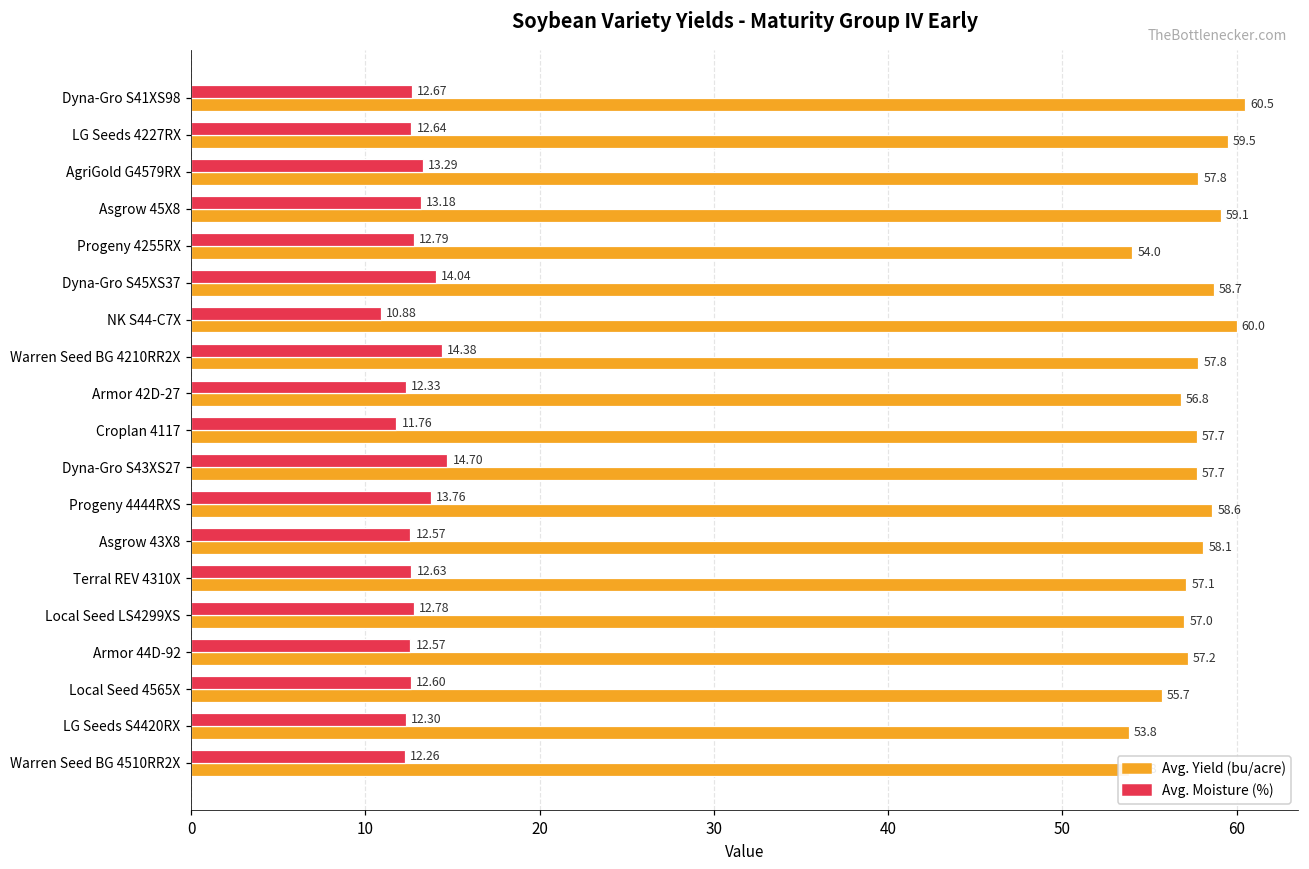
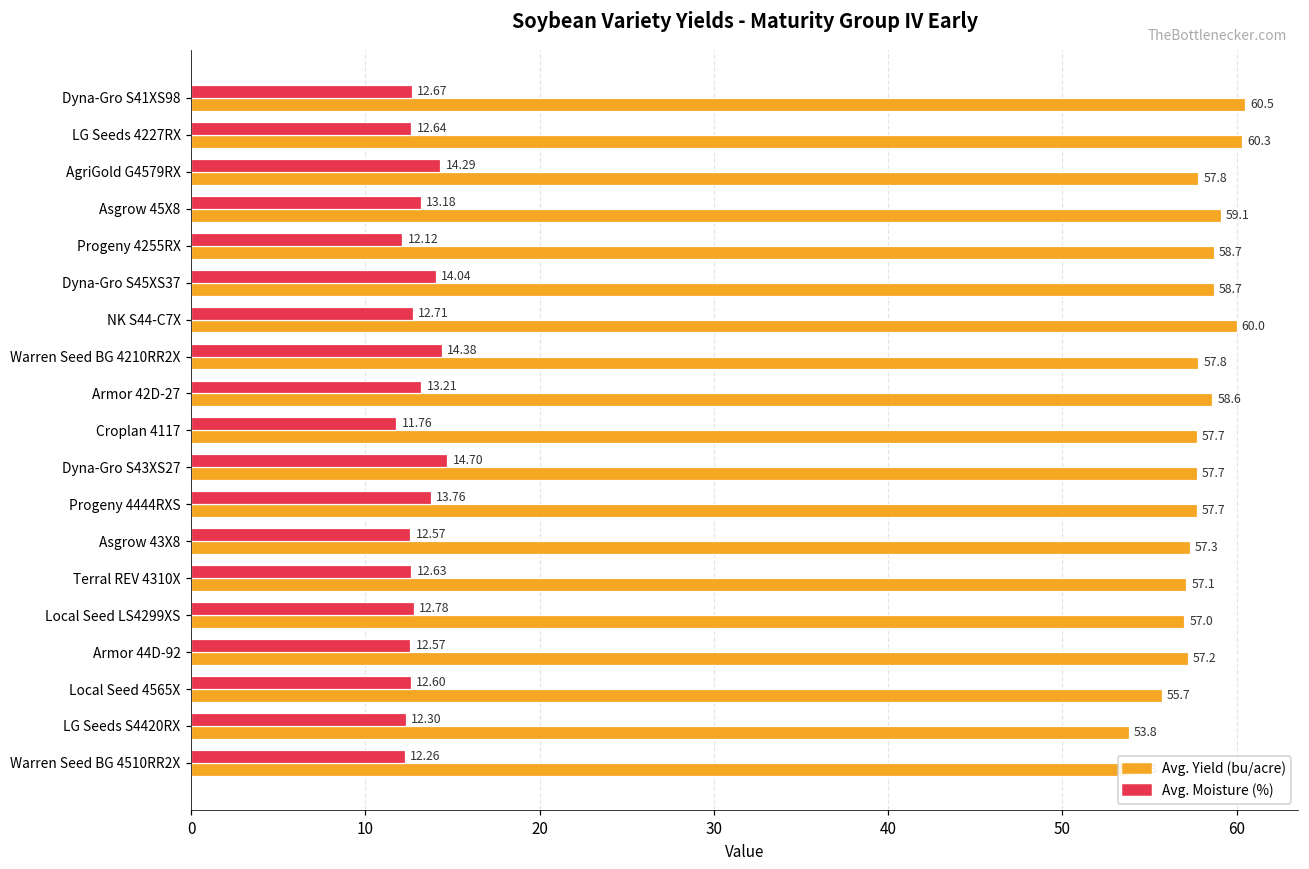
  {
    "Avg. Yield (bu/acre)": {
      "Dyna-Gro S41XS98": 60.5,
-     "LG Seeds 4227RX": 59.5,
+     "LG Seeds 4227RX": 60.3,
      "AgriGold G4579RX": 57.8,
      "Asgrow 45X8": 59.1,
-     "Progeny 4255RX": 54.0,
+     "Progeny 4255RX": 58.7,
      "Dyna-Gro S45XS37": 58.7,
      "NK S44-C7X": 60.0,
      "Warren Seed BG 4210RR2X": 57.8,
-     "Armor 42D-27": 56.8,
+     "Armor 42D-27": 58.6,
      "Croplan 4117": 57.7,
      "Dyna-Gro S43XS27": 57.7,
-     "Progeny 4444RXS": 58.6,
-     "Asgrow 43X8": 58.1,
+     "Progeny 4444RXS": 57.7,
+     "Asgrow 43X8": 57.3,
      "Terral REV 4310X": 57.1,
      "Local Seed LS4299XS": 57.0,
      "Armor 44D-92": 57.2,
      "Local Seed 4565X": 55.7,
      "LG Seeds S4420RX": 53.8
    },
    "Avg. Moisture (%)": {
      "Dyna-Gro S41XS98": 12.67,
      "LG Seeds 4227RX": 12.64,
-     "AgriGold G4579RX": 13.29,
+     "AgriGold G4579RX": 14.29,
      "Asgrow 45X8": 13.18,
-     "Progeny 4255RX": 12.79,
+     "Progeny 4255RX": 12.12,
      "Dyna-Gro S45XS37": 14.04,
-     "NK S44-C7X": 10.88,
+     "NK S44-C7X": 12.71,
      "Warren Seed BG 4210RR2X": 14.38,
-     "Armor 42D-27": 12.33,
+     "Armor 42D-27": 13.21,
      "Croplan 4117": 11.76,
      "Dyna-Gro S43XS27": 14.70,
      "Progeny 4444RXS": 13.76,
      "Asgrow 43X8": 12.57,
      "Terral REV 4310X": 12.63,
      "Local Seed LS4299XS": 12.78,
      "Armor 44D-92": 12.57,
      "Local Seed 4565X": 12.60,
      "LG Seeds S4420RX": 12.30,
      "Warren Seed BG 4510RR2X": 12.26
    }
  }
